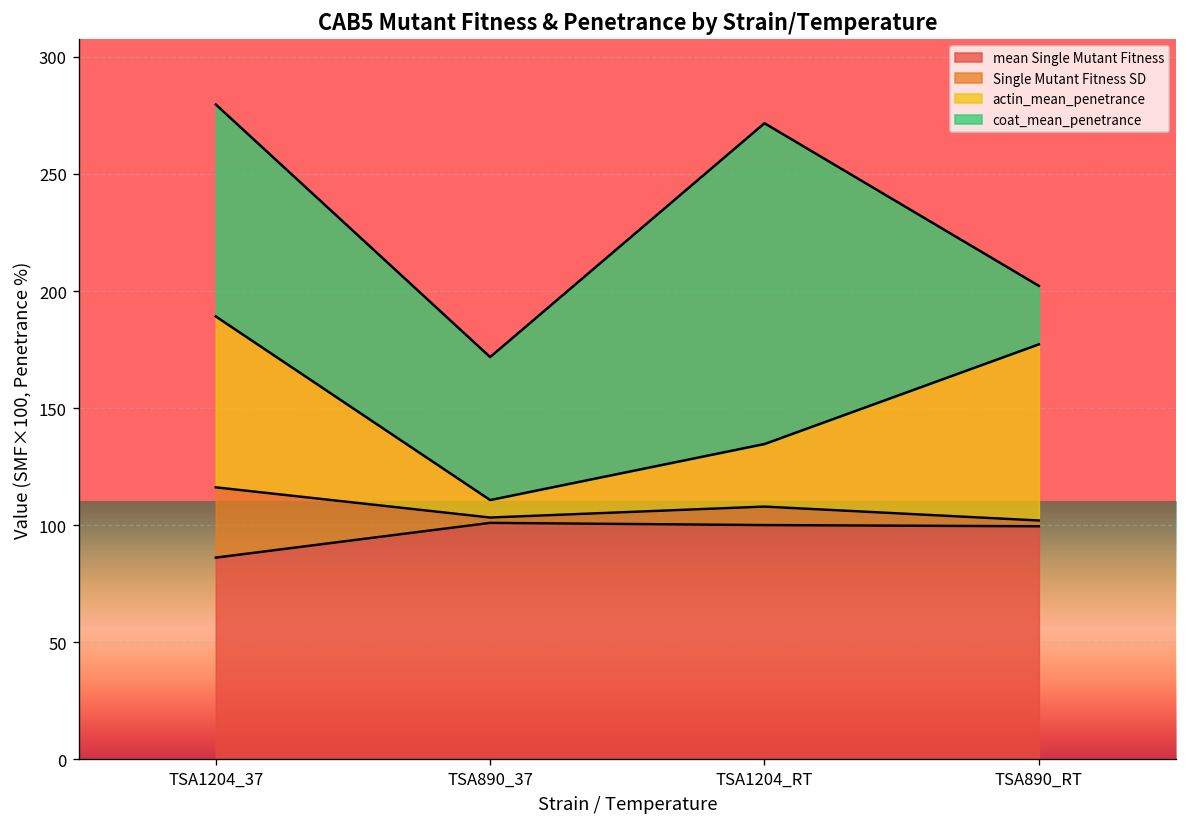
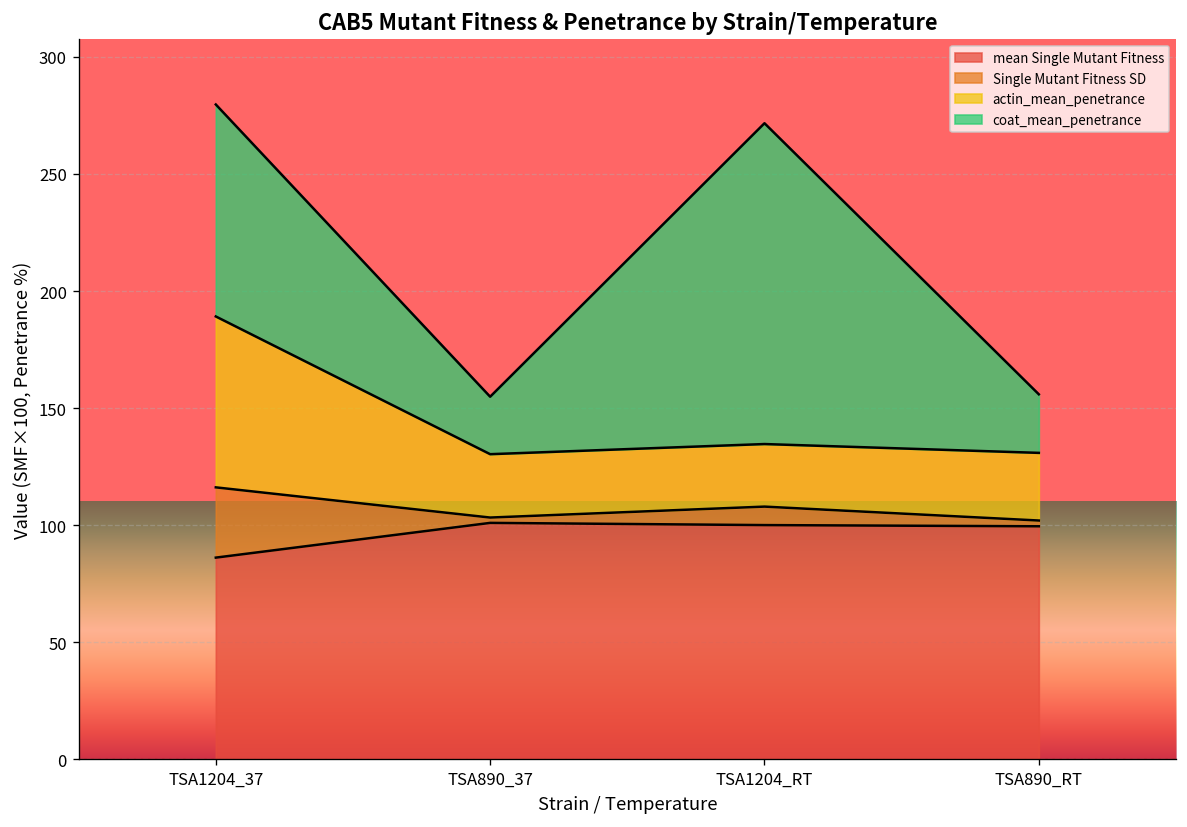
  {
    "actin_mean_penetrance": {
      "TSA1204_37": 73,
-     "TSA890_37": 7,
+     "TSA890_37": 27,
      "TSA1204_RT": 27,
-     "TSA890_RT": 75
+     "TSA890_RT": 29
    },
    "coat_mean_penetrance": {
      "TSA1204_37": 91,
-     "TSA890_37": 61,
+     "TSA890_37": 25,
      "TSA1204_RT": 137,
      "TSA890_RT": 25
    }
  }
